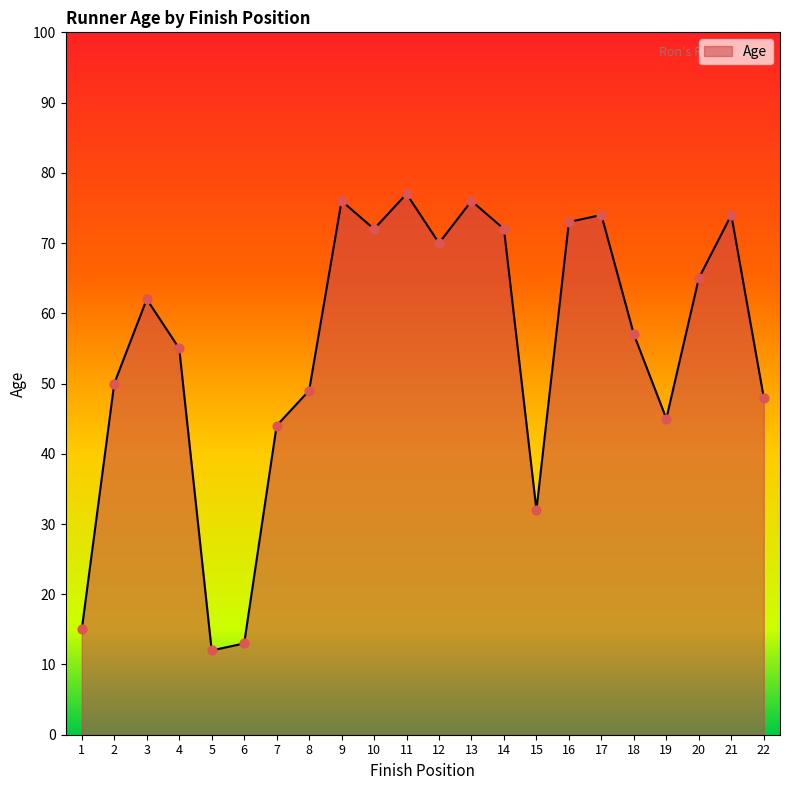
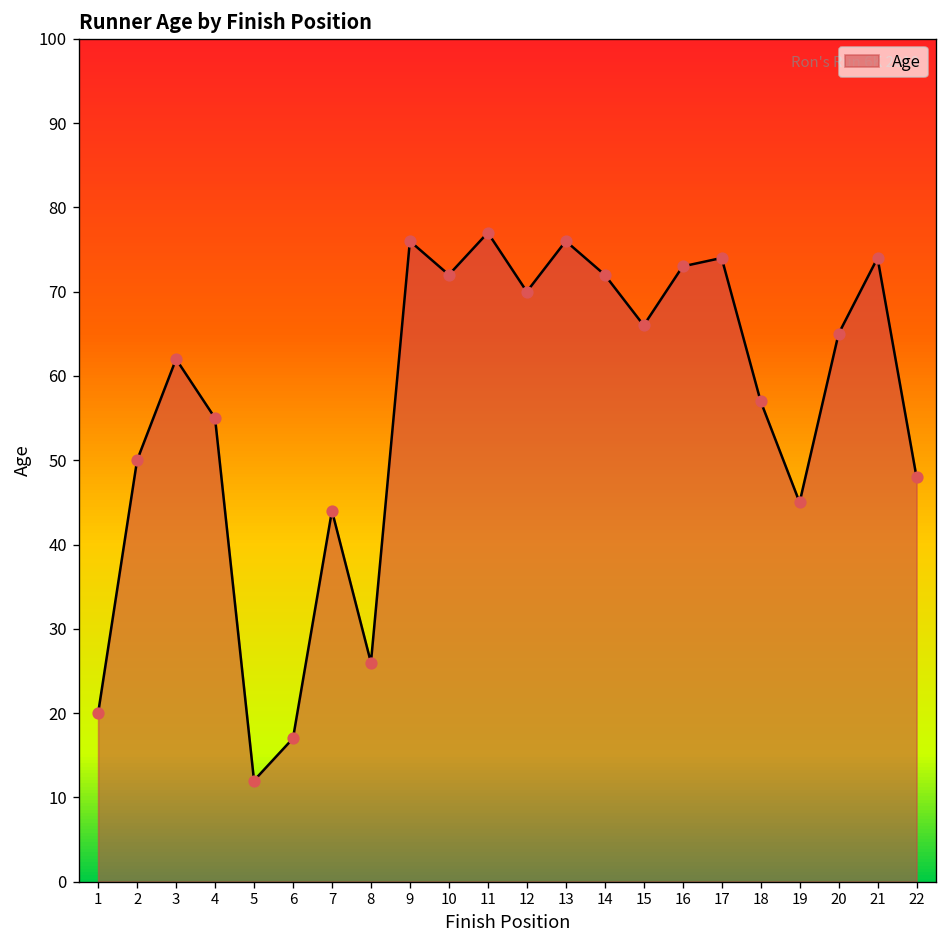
  {
-   "1": 15,
+   "1": 20,
    "2": 50,
    "3": 62,
    "4": 55,
    "5": 12,
-   "6": 13,
+   "6": 17,
    "7": 44,
-   "8": 49,
+   "8": 26,
    "9": 76,
    "10": 72,
    "11": 77,
    "12": 70,
    "13": 76,
    "14": 72,
-   "15": 32,
+   "15": 66,
    "16": 73,
    "17": 74,
    "18": 57,
    "19": 45,
    "20": 65,
    "21": 74,
    "22": 48
  }
